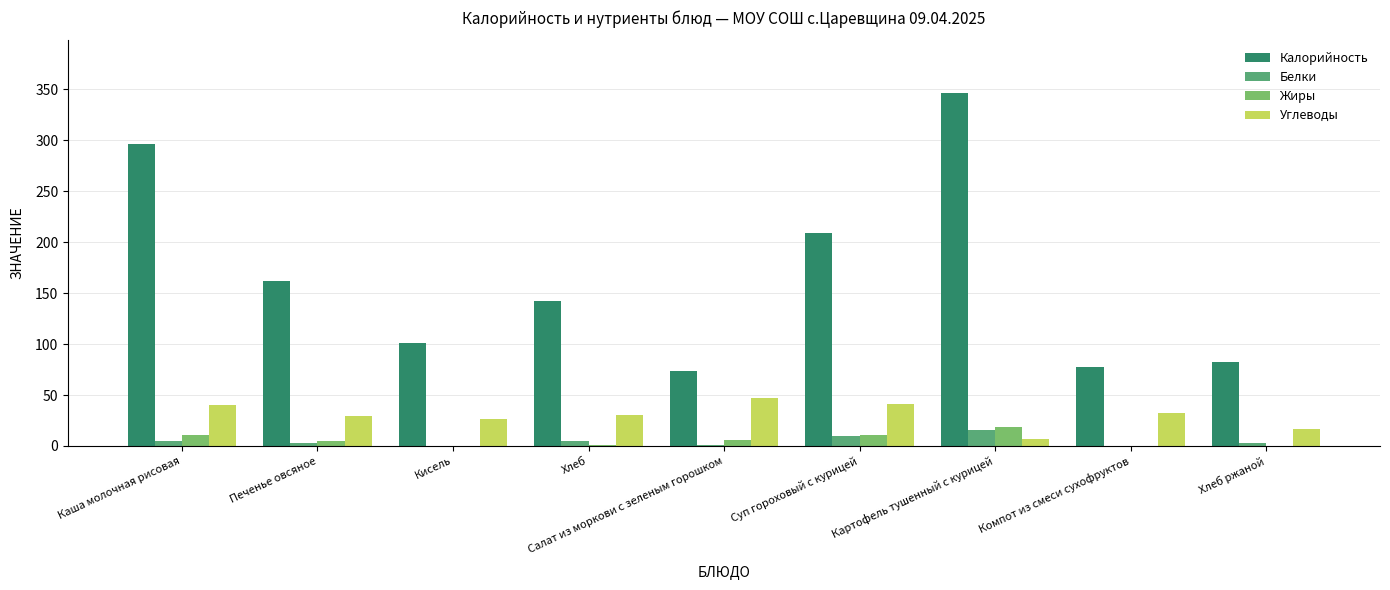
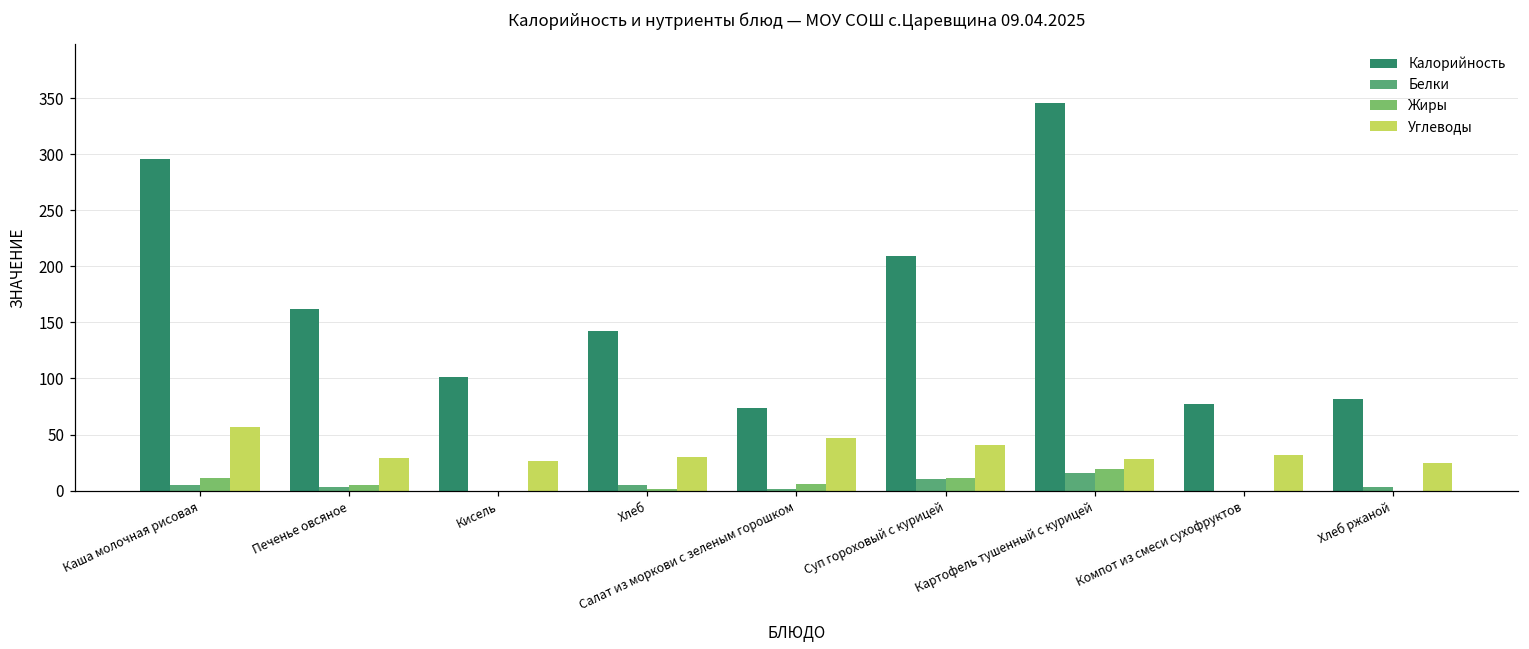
  {
    "Углеводы": {
-     "Каша молочная рисовая": 40,
+     "Каша молочная рисовая": 57,
      "Печенье овсяное": 29,
      "Кисель": 26,
      "Хлеб": 30,
      "Салат из моркови с зеленым горошком": 47,
      "Суп гороховый с курицей": 41,
-     "Картофель тушенный с курицей": 7,
+     "Картофель тушенный с курицей": 28,
      "Компот из смеси сухофруктов": 32,
-     "Хлеб ржаной": 17
+     "Хлеб ржаной": 25
    }
  }
